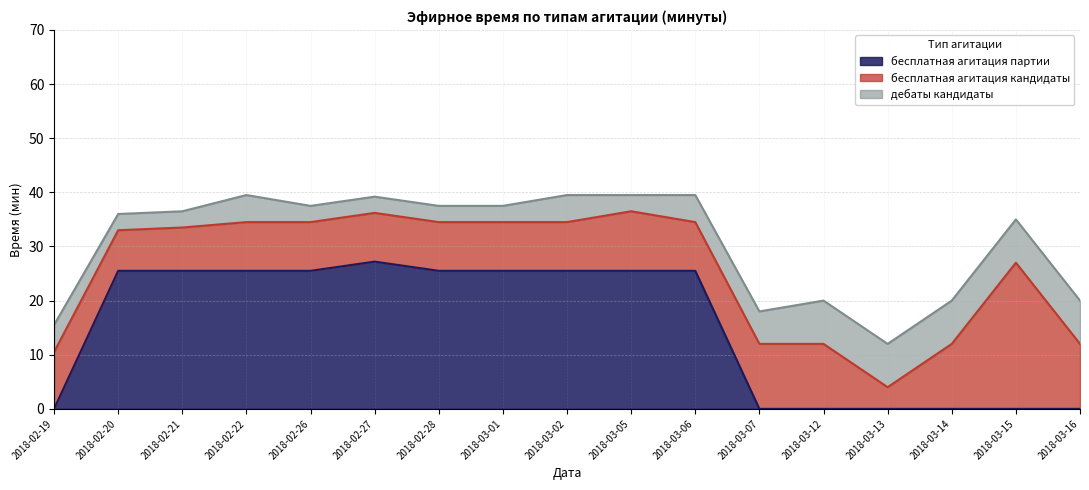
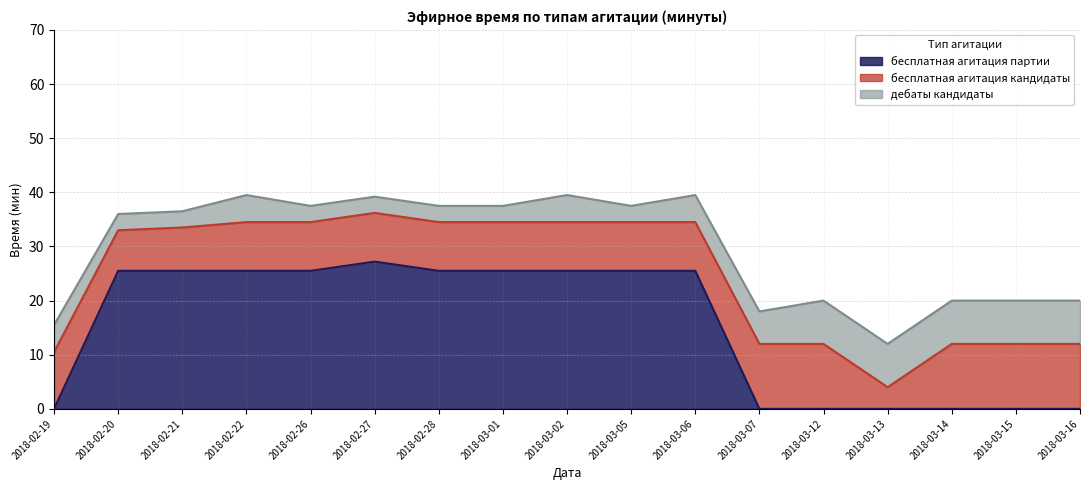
  {
    "бесплатная агитация партии": {
      "2018-02-19": 0,
      "2018-02-20": 26,
      "2018-02-21": 26,
      "2018-02-22": 26,
      "2018-02-26": 26,
      "2018-02-27": 27,
      "2018-02-28": 26,
      "2018-03-01": 26,
      "2018-03-02": 26,
      "2018-03-05": 26,
      "2018-03-06": 26,
      "2018-03-07": 0,
      "2018-03-12": 0,
      "2018-03-13": 0,
      "2018-03-14": 0,
      "2018-03-15": 0,
      "2018-03-16": 0
    },
    "бесплатная агитация кандидаты": {
      "2018-02-19": 11,
      "2018-02-20": 8,
      "2018-02-21": 8,
      "2018-02-22": 9,
      "2018-02-26": 9,
      "2018-02-27": 9,
      "2018-02-28": 9,
      "2018-03-01": 9,
      "2018-03-02": 9,
-     "2018-03-05": 11,
+     "2018-03-05": 9,
      "2018-03-06": 9,
      "2018-03-07": 12,
      "2018-03-12": 12,
      "2018-03-13": 4,
      "2018-03-14": 12,
-     "2018-03-15": 27,
+     "2018-03-15": 12,
      "2018-03-16": 12
    },
    "дебаты кандидаты": {
      "2018-02-19": 5,
      "2018-02-20": 3,
      "2018-02-21": 3,
      "2018-02-22": 5,
      "2018-02-26": 3,
      "2018-02-27": 3,
      "2018-02-28": 3,
      "2018-03-01": 3,
      "2018-03-02": 5,
      "2018-03-05": 3,
      "2018-03-06": 5,
      "2018-03-07": 6,
      "2018-03-12": 8,
      "2018-03-13": 8,
      "2018-03-14": 8,
      "2018-03-15": 8,
      "2018-03-16": 8
    }
  }
